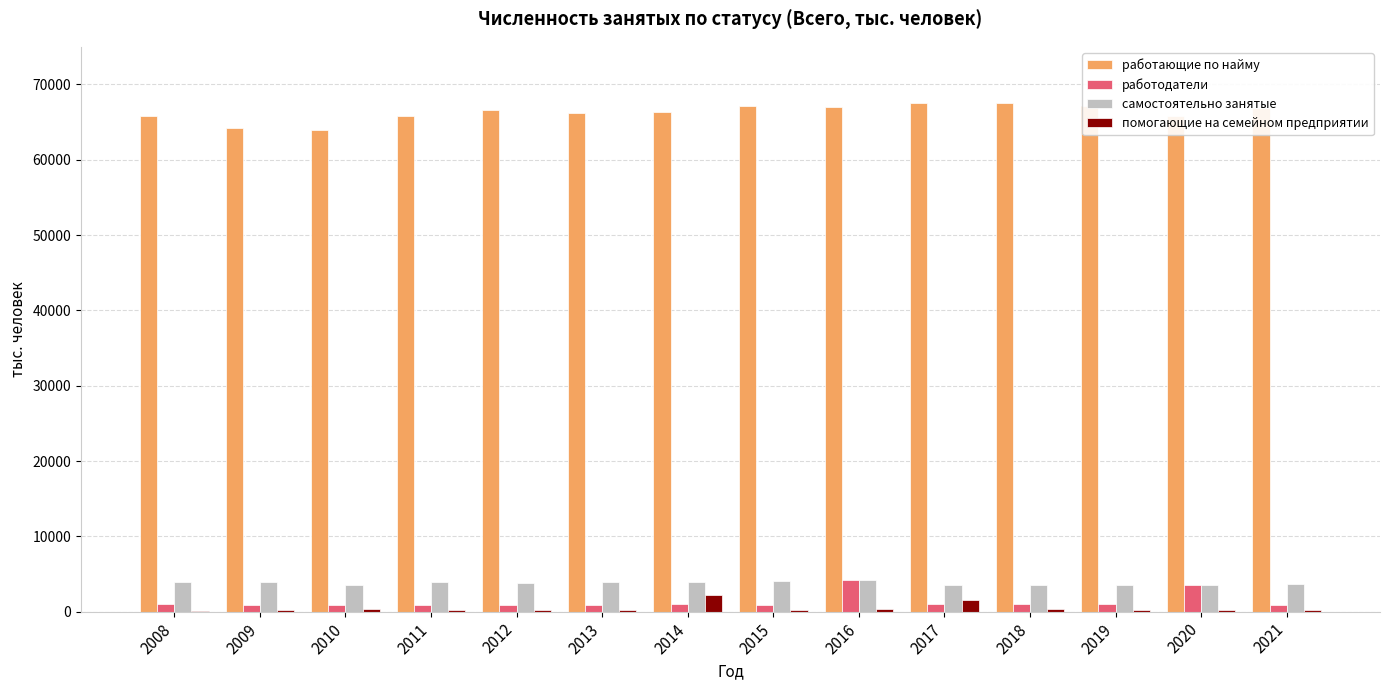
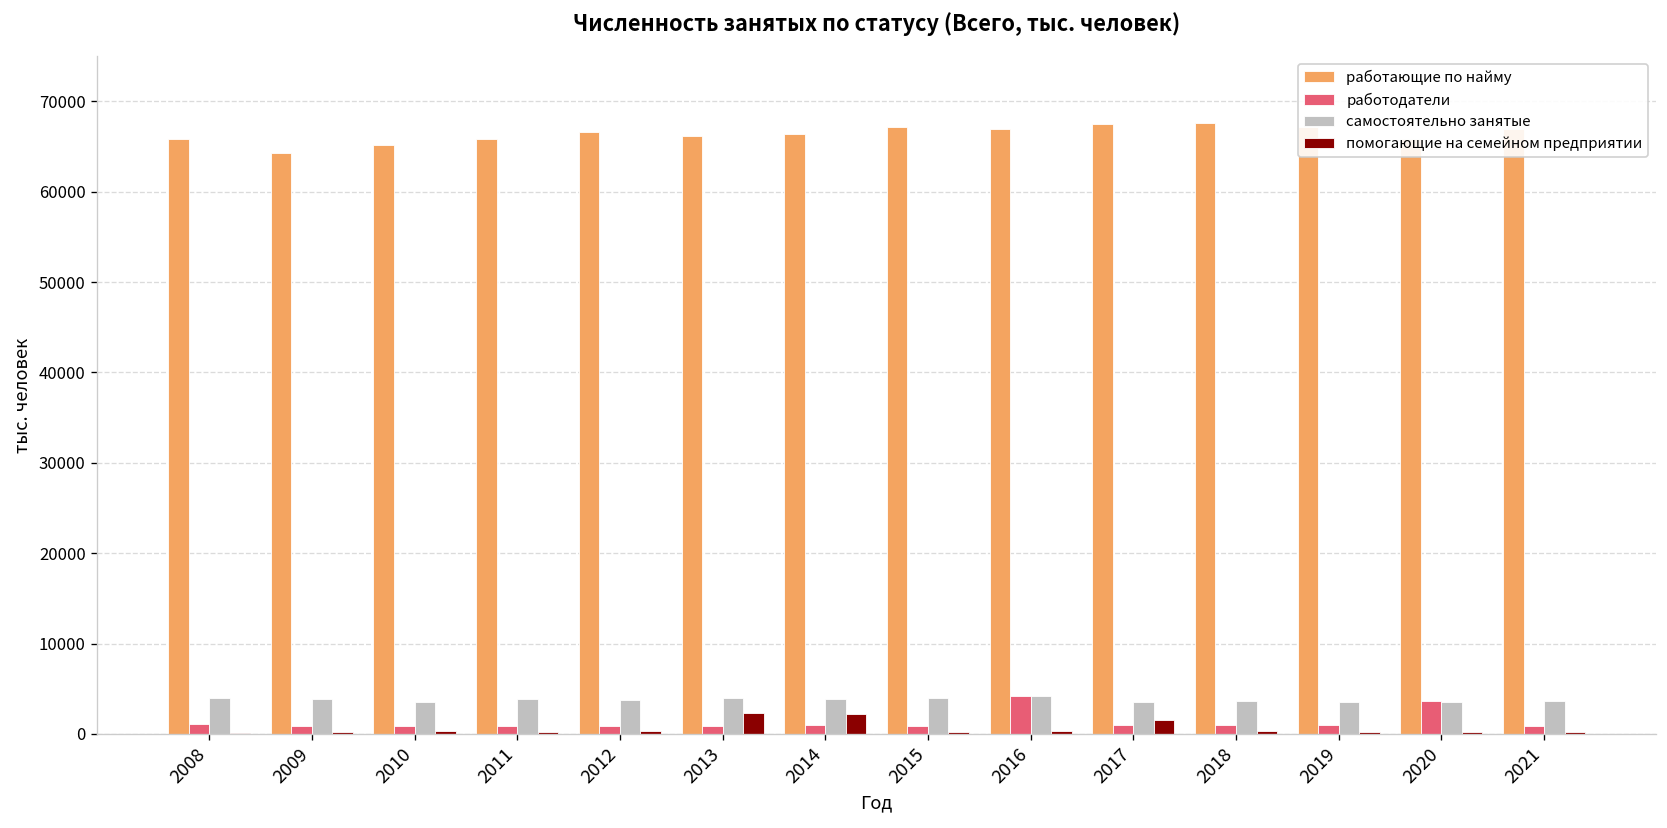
  {
    "работающие по найму": {
      "2008": 66000,
      "2009": 64000,
-     "2010": 64000,
+     "2010": 65000,
      "2011": 66000,
      "2012": 67000,
      "2013": 66000,
      "2014": 66000,
      "2015": 67000,
      "2016": 67000,
      "2017": 68000,
      "2018": 68000
    },
    "работодатели": {
      "2008": 1000,
      "2009": 1000,
      "2010": 1000,
      "2011": 1000,
      "2012": 1000,
      "2013": 1000,
      "2014": 1000,
      "2015": 1000,
      "2016": 4000,
      "2017": 1000,
      "2018": 1000,
      "2019": 1000,
      "2020": 4000,
      "2021": 1000
    },
    "самостоятельно занятые": {
      "2008": 4000,
      "2009": 4000,
      "2010": 4000,
      "2011": 4000,
      "2012": 4000,
      "2013": 4000,
      "2014": 4000,
      "2015": 4000,
      "2016": 4000,
      "2017": 4000,
      "2018": 4000,
      "2019": 4000,
      "2020": 4000,
      "2021": 4000
    },
    "помогающие на семейном предприятии": {
-     "2013": 0,
+     "2013": 2000,
      "2014": 2000,
      "2017": 2000
    }
  }
